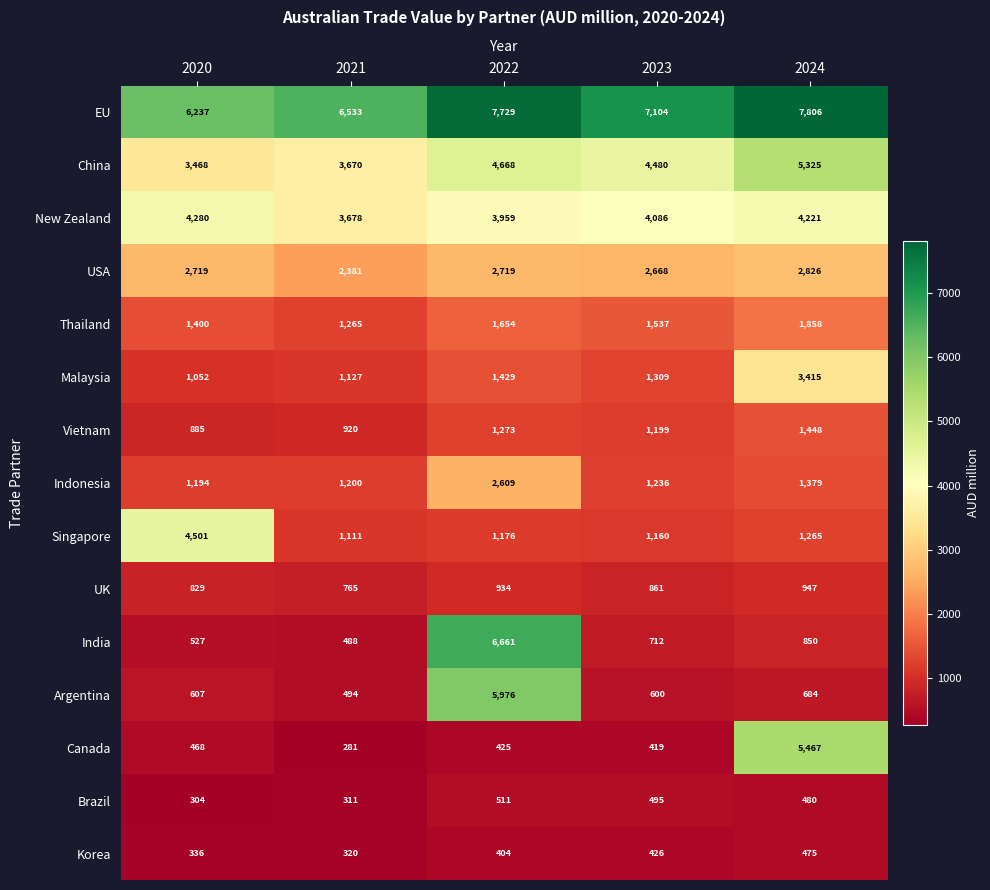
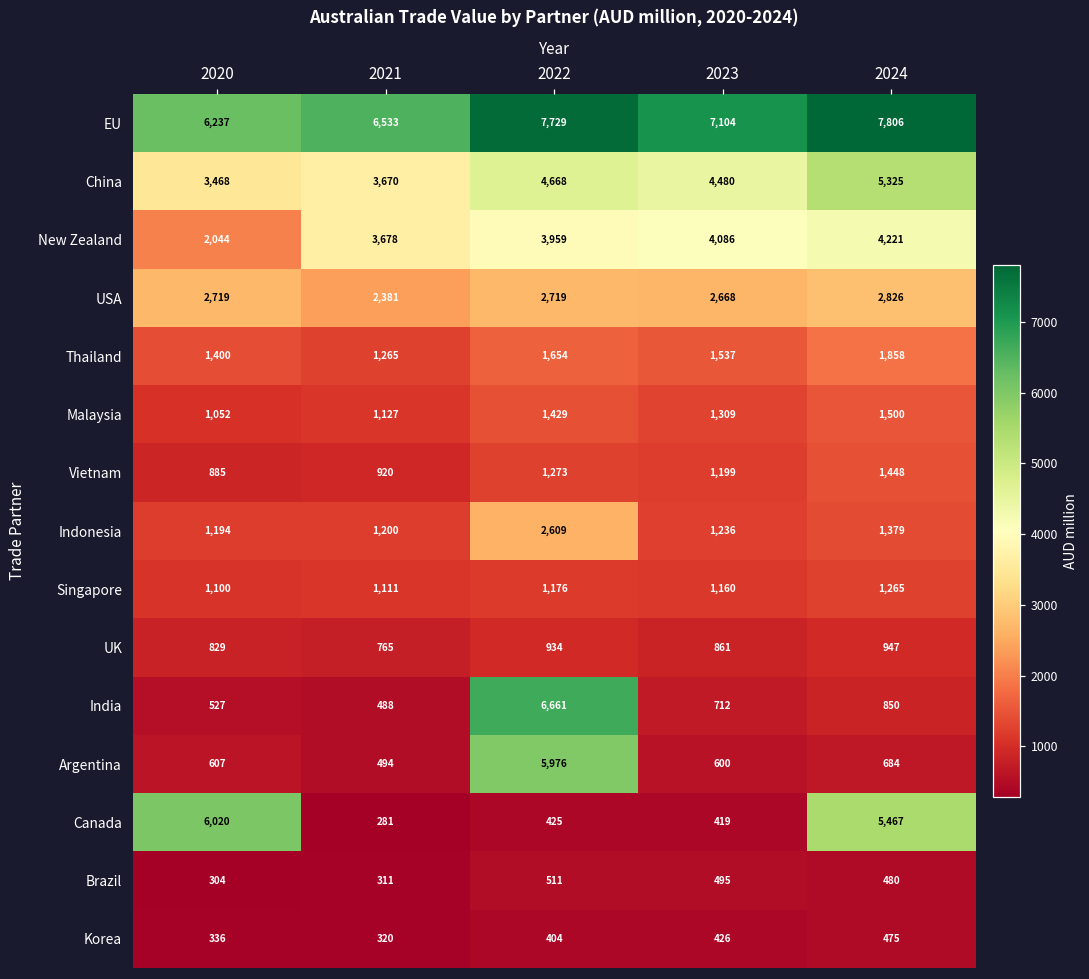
  {
    "EU": {
      "2020": "6,237",
      "2021": "6,533",
      "2022": "7,729",
      "2023": "7,104",
      "2024": "7,806"
    },
    "China": {
      "2020": "3,468",
      "2021": "3,670",
      "2022": "4,668",
      "2023": "4,480",
      "2024": "5,325"
    },
    "New Zealand": {
-     "2020": "4,280",
+     "2020": "2,044",
      "2021": "3,678",
      "2022": "3,959",
      "2023": "4,086",
      "2024": "4,221"
    },
    "USA": {
      "2020": "2,719",
      "2021": "2,381",
      "2022": "2,719",
      "2023": "2,668",
      "2024": "2,826"
    },
    "Thailand": {
      "2020": "1,400",
      "2021": "1,265",
      "2022": "1,654",
      "2023": "1,537",
      "2024": "1,858"
    },
    "Malaysia": {
      "2020": "1,052",
      "2021": "1,127",
      "2022": "1,429",
      "2023": "1,309",
-     "2024": "3,415"
+     "2024": "1,500"
    },
    "Vietnam": {
      "2020": "885",
      "2021": "920",
      "2022": "1,273",
      "2023": "1,199",
      "2024": "1,448"
    },
    "Indonesia": {
      "2020": "1,194",
      "2021": "1,200",
      "2022": "2,609",
      "2023": "1,236",
      "2024": "1,379"
    },
    "Singapore": {
-     "2020": "4,501",
+     "2020": "1,100",
      "2021": "1,111",
      "2022": "1,176",
      "2023": "1,160",
      "2024": "1,265"
    },
    "UK": {
      "2020": "829",
      "2021": "765",
      "2022": "934",
      "2023": "861",
      "2024": "947"
    },
    "India": {
      "2020": "527",
      "2021": "488",
      "2022": "6,661",
      "2023": "712",
      "2024": "850"
    },
    "Argentina": {
      "2020": "607",
      "2021": "494",
      "2022": "5,976",
      "2023": "600",
      "2024": "684"
    },
    "Canada": {
-     "2020": "468",
+     "2020": "6,020",
      "2021": "281",
      "2022": "425",
      "2023": "419",
      "2024": "5,467"
    },
    "Brazil": {
      "2020": "304",
      "2021": "311",
      "2022": "511",
      "2023": "495",
      "2024": "480"
    },
    "Korea": {
      "2020": "336",
      "2021": "320",
      "2022": "404",
      "2023": "426",
      "2024": "475"
    }
  }
